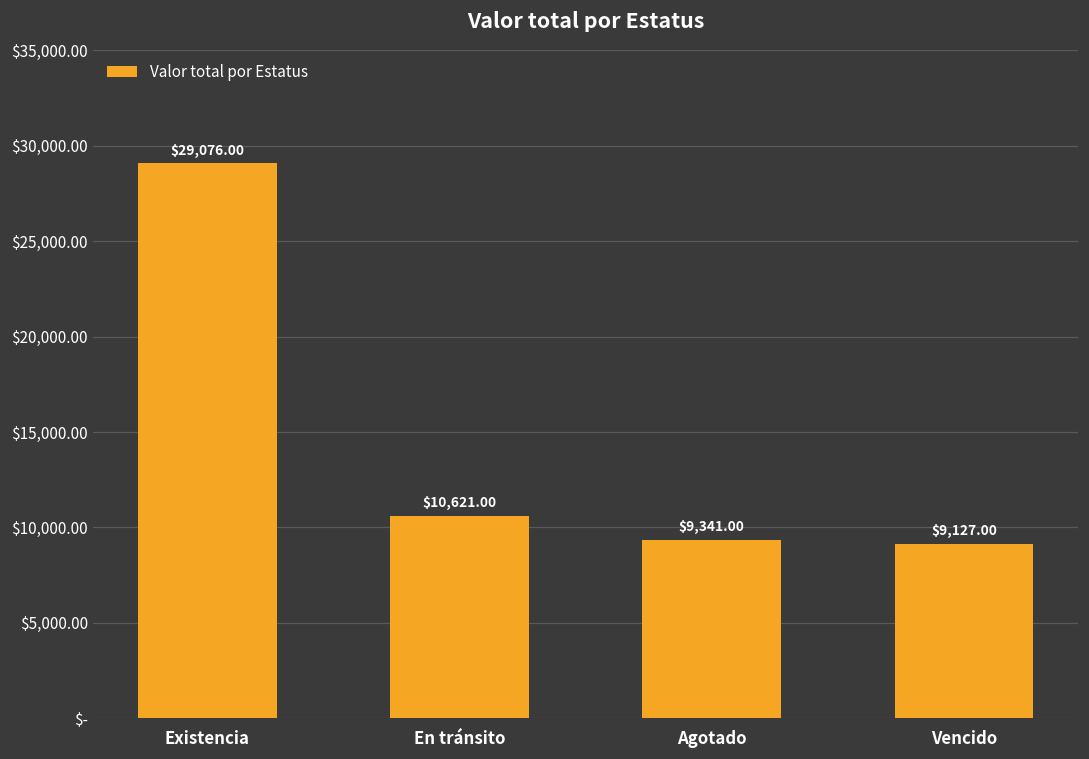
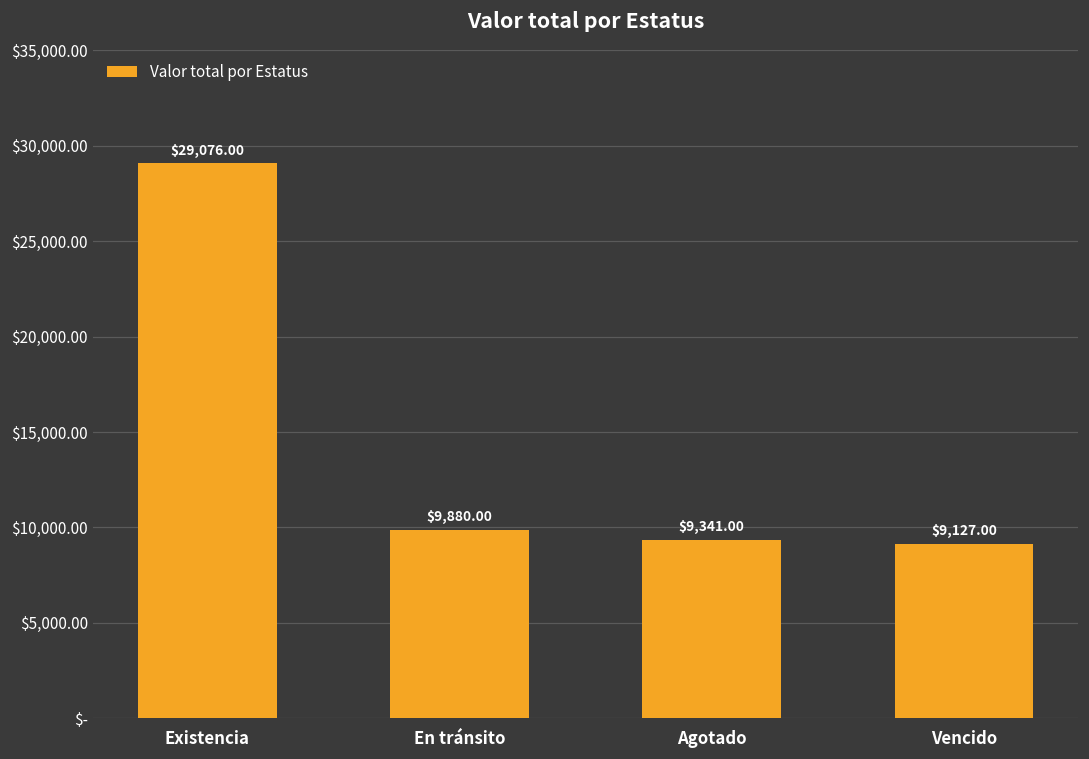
  {
    "Existencia": "$29,076.00",
-   "En tránsito": "$10,621.00",
+   "En tránsito": "$9,880.00",
    "Agotado": "$9,341.00",
    "Vencido": "$9,127.00"
  }
